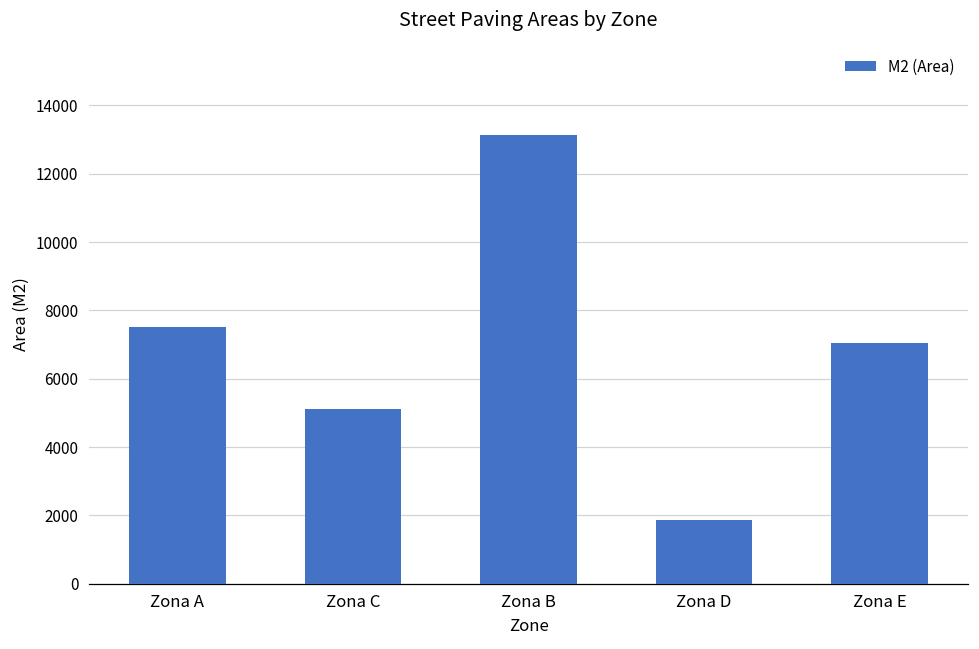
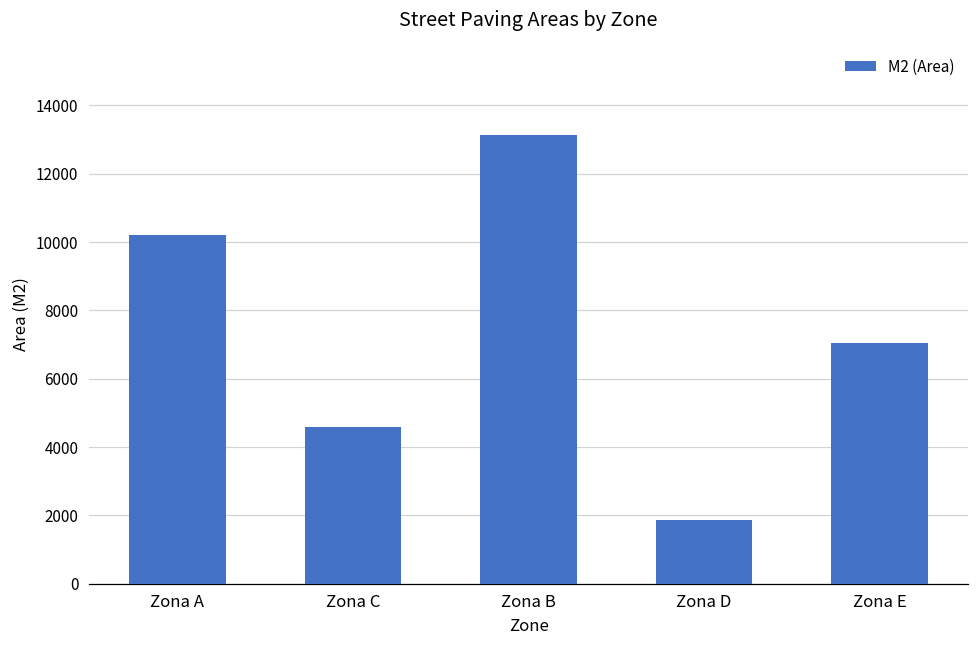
  {
-   "Zona A": 7500,
-   "Zona C": 5100,
+   "Zona A": 10200,
+   "Zona C": 4600,
    "Zona B": 13100,
    "Zona D": 1900,
    "Zona E": 7100
  }
